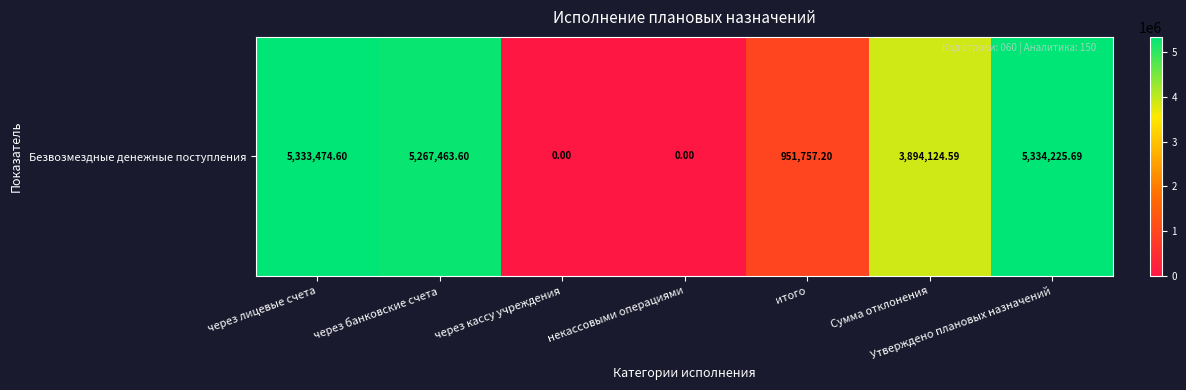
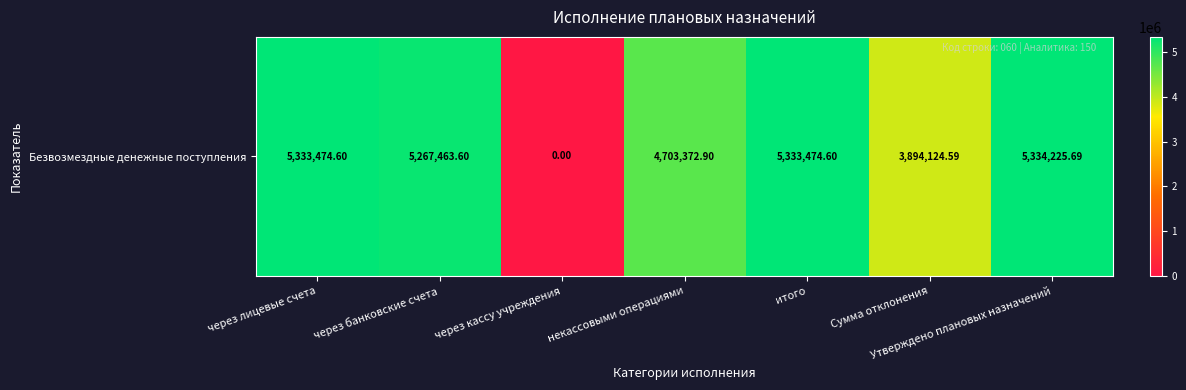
  {
    "Безвозмездные денежные поступления": {
      "через лицевые счета": "5,333,474.60",
      "через банковские счета": "5,267,463.60",
      "через кассу учреждения": "0.00",
-     "некассовыми операциями": "0.00",
-     "итого": "951,757.20",
+     "некассовыми операциями": "4,703,372.90",
+     "итого": "5,333,474.60",
      "Сумма отклонения": "3,894,124.59"
    }
  }
